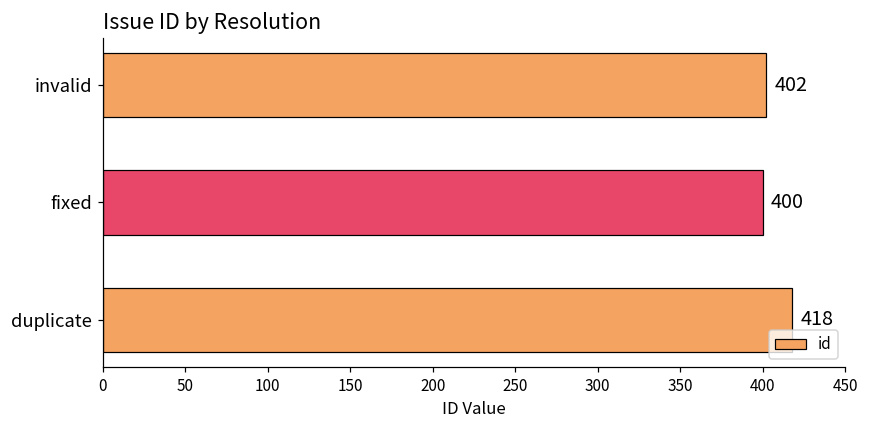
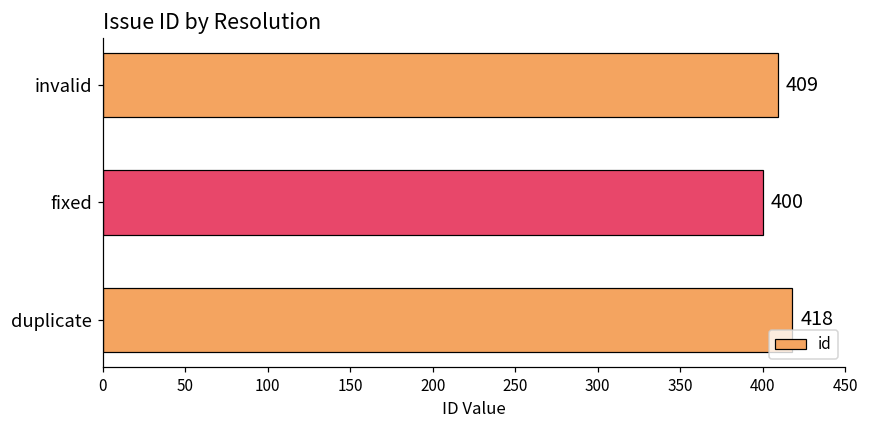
  {
-   "invalid": 402,
+   "invalid": 409,
    "fixed": 400,
    "duplicate": 418
  }
